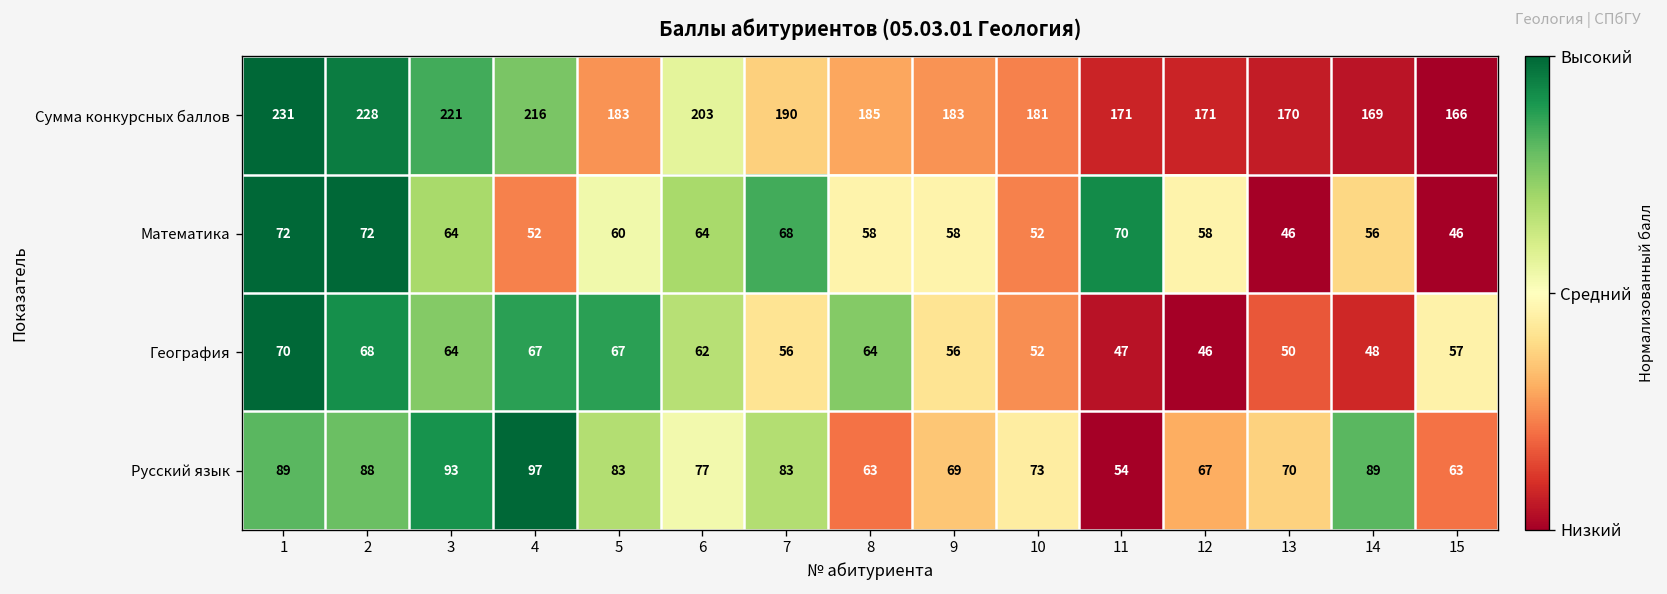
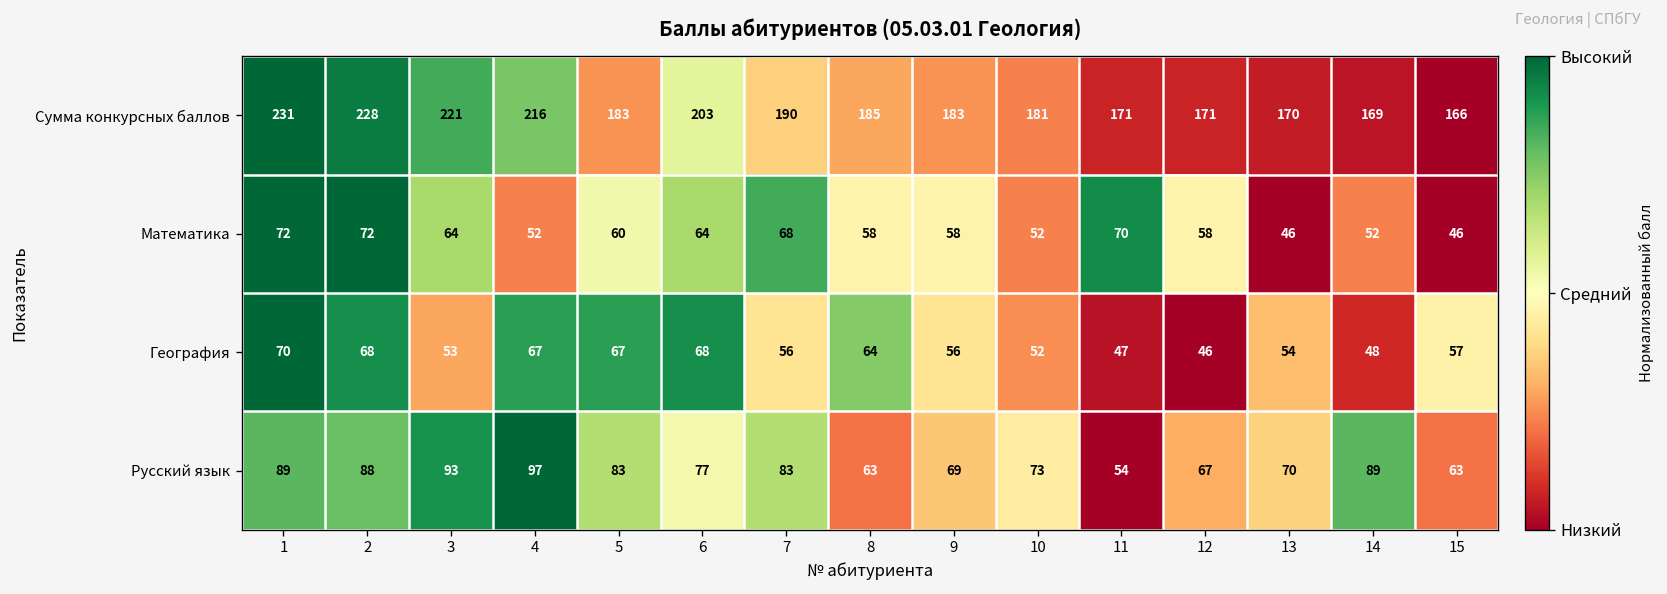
  {
    "Сумма конкурсных баллов": {
      "1": 231,
      "2": 228,
      "3": 221,
      "4": 216,
      "5": 183,
      "6": 203,
      "7": 190,
      "8": 185,
      "9": 183,
      "10": 181,
      "11": 171,
      "12": 171,
      "13": 170,
      "14": 169,
      "15": 166
    },
    "Математика": {
      "1": 72,
      "2": 72,
      "3": 64,
      "4": 52,
      "5": 60,
      "6": 64,
      "7": 68,
      "8": 58,
      "9": 58,
      "10": 52,
      "11": 70,
      "12": 58,
      "13": 46,
-     "14": 56,
+     "14": 52,
      "15": 46
    },
    "География": {
      "1": 70,
      "2": 68,
-     "3": 64,
+     "3": 53,
      "4": 67,
      "5": 67,
-     "6": 62,
+     "6": 68,
      "7": 56,
      "8": 64,
      "9": 56,
      "10": 52,
      "11": 47,
      "12": 46,
-     "13": 50,
+     "13": 54,
      "14": 48,
      "15": 57
    },
    "Русский язык": {
      "1": 89,
      "2": 88,
      "3": 93,
      "4": 97,
      "5": 83,
      "6": 77,
      "7": 83,
      "8": 63,
      "9": 69,
      "10": 73,
      "11": 54,
      "12": 67,
      "13": 70,
      "14": 89,
      "15": 63
    }
  }
